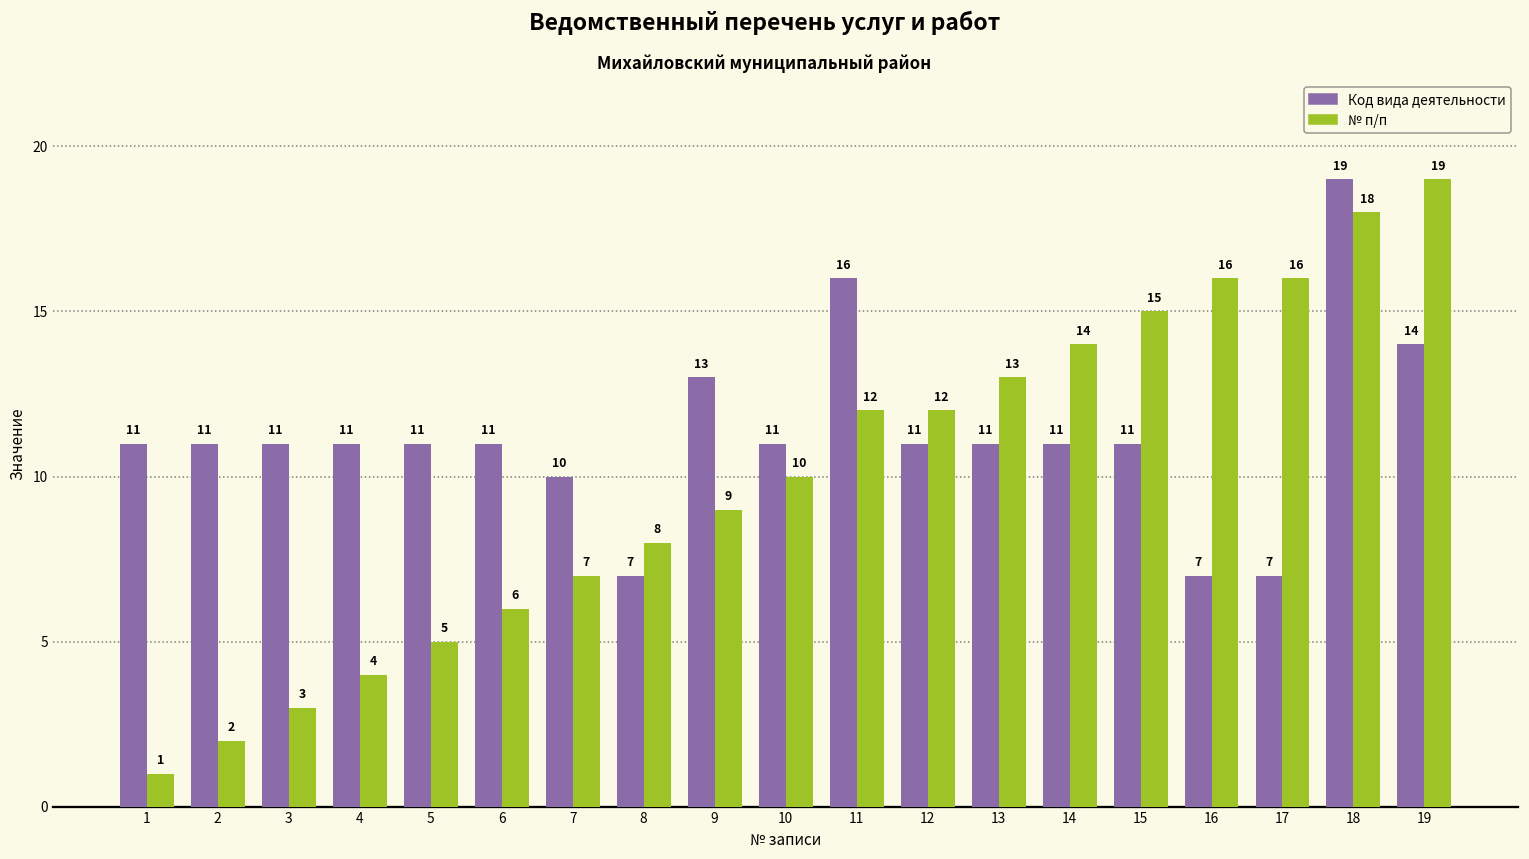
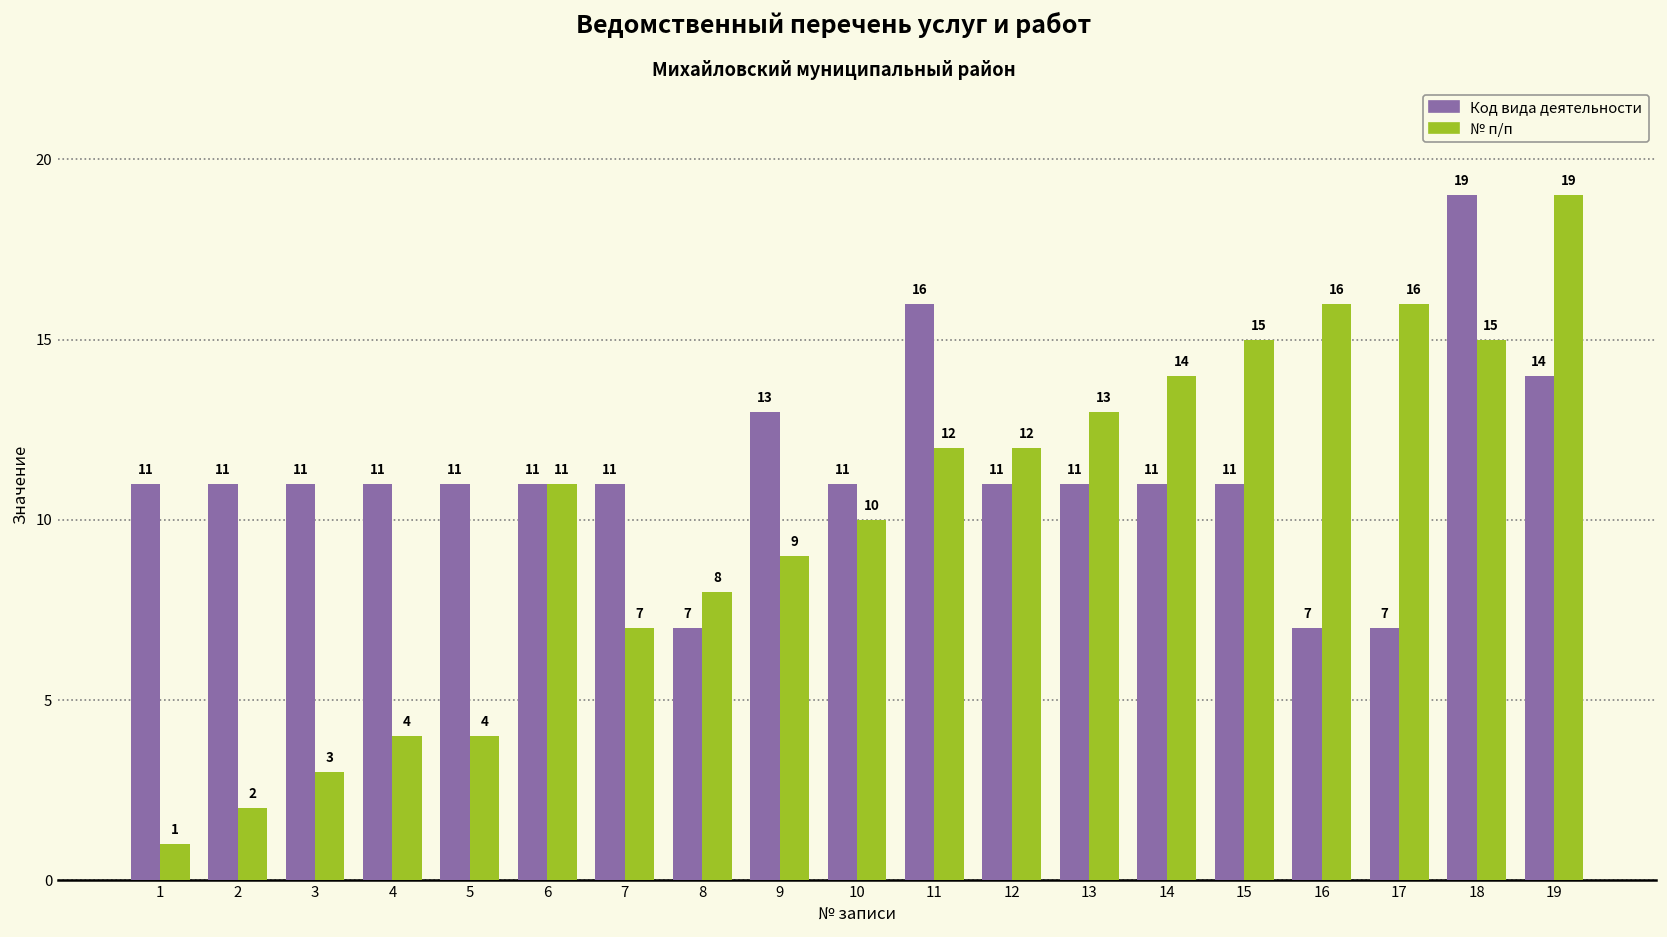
  {
    "Код вида деятельности": {
      "1": 11,
      "2": 11,
      "3": 11,
      "4": 11,
      "5": 11,
      "6": 11,
-     "7": 10,
+     "7": 11,
      "8": 7,
      "9": 13,
      "10": 11,
      "11": 16,
      "12": 11,
      "13": 11,
      "14": 11,
      "15": 11,
      "16": 7,
      "17": 7,
      "18": 19,
      "19": 14
    },
    "№ п/п": {
      "1": 1,
      "2": 2,
      "3": 3,
      "4": 4,
-     "5": 5,
-     "6": 6,
+     "5": 4,
+     "6": 11,
      "7": 7,
      "8": 8,
      "9": 9,
      "10": 10,
      "11": 12,
      "12": 12,
      "13": 13,
      "14": 14,
      "15": 15,
      "16": 16,
      "17": 16,
-     "18": 18,
+     "18": 15,
      "19": 19
    }
  }
